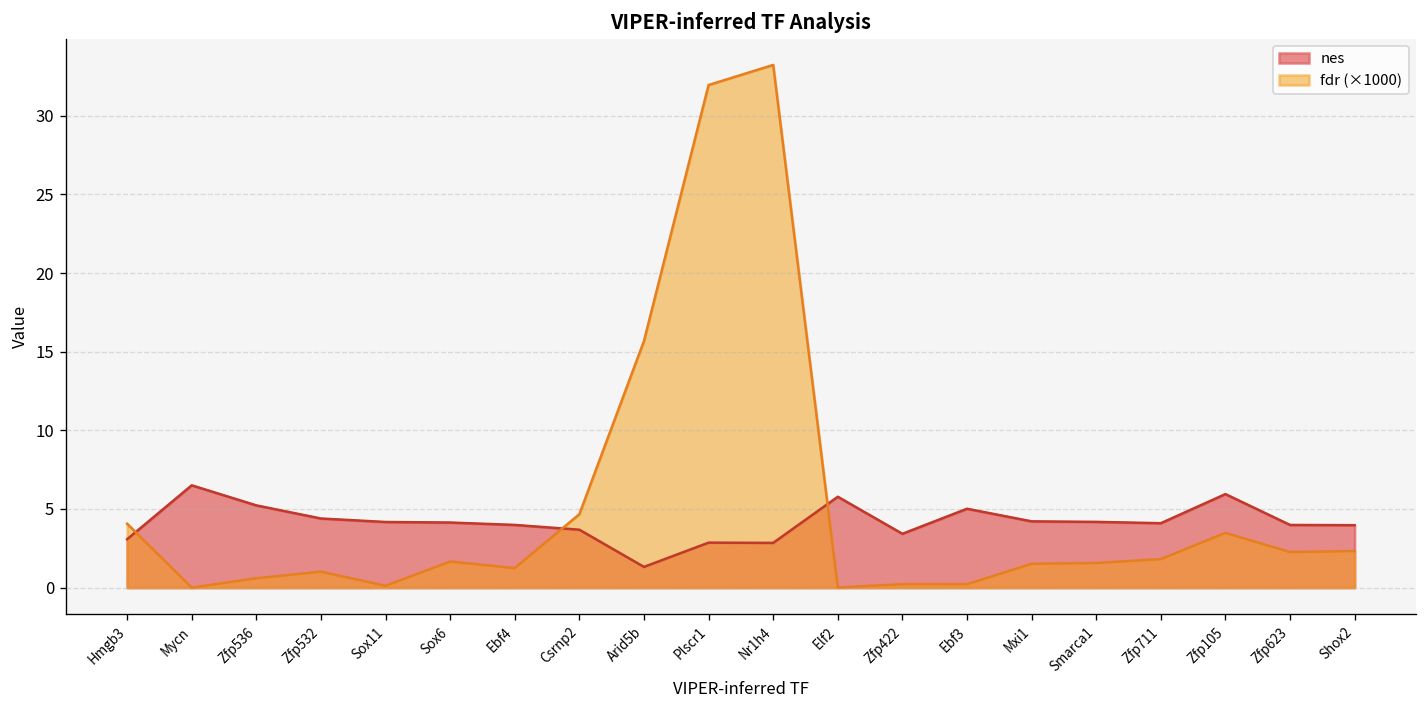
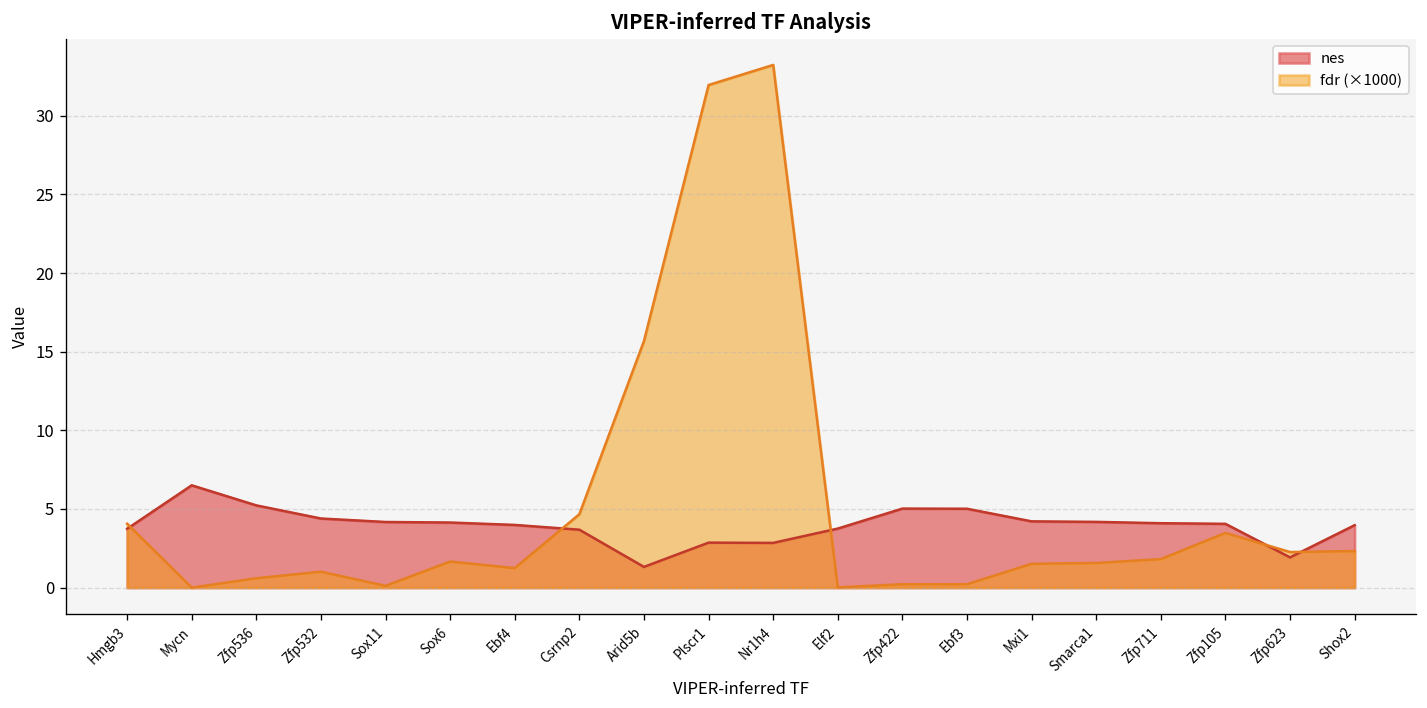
  {
    "nes": {
-     "Hmgb3": 3.1,
+     "Hmgb3": 3.7,
      "Mycn": 6.5,
      "Zfp536": 5.2,
      "Zfp532": 4.4,
      "Sox11": 4.2,
      "Sox6": 4.1,
      "Ebf4": 4.0,
      "Csrnp2": 3.7,
      "Arid5b": 1.3,
      "Plscr1": 2.9,
      "Nr1h4": 2.8,
-     "Elf2": 5.8,
-     "Zfp422": 3.4,
+     "Elf2": 3.8,
+     "Zfp422": 5.0,
      "Ebf3": 5.0,
      "Mxi1": 4.2,
      "Smarca1": 4.2,
      "Zfp711": 4.1,
-     "Zfp105": 5.9,
-     "Zfp623": 4.0,
+     "Zfp105": 4.1,
+     "Zfp623": 1.9,
      "Shox2": 4.0
    },
    "fdr (×1000)": {
      "Hmgb3": 4.1,
      "Mycn": 0.0,
      "Zfp536": 0.6,
      "Zfp532": 1.0,
      "Sox11": 0.1,
      "Sox6": 1.7,
      "Ebf4": 1.2,
      "Csrnp2": 4.7,
      "Arid5b": 15.7,
      "Plscr1": 32.0,
      "Nr1h4": 33.2,
      "Elf2": 0.0,
      "Zfp422": 0.2,
      "Ebf3": 0.2,
      "Mxi1": 1.5,
      "Smarca1": 1.6,
      "Zfp711": 1.8,
      "Zfp105": 3.5,
      "Zfp623": 2.3,
      "Shox2": 2.3
    }
  }
